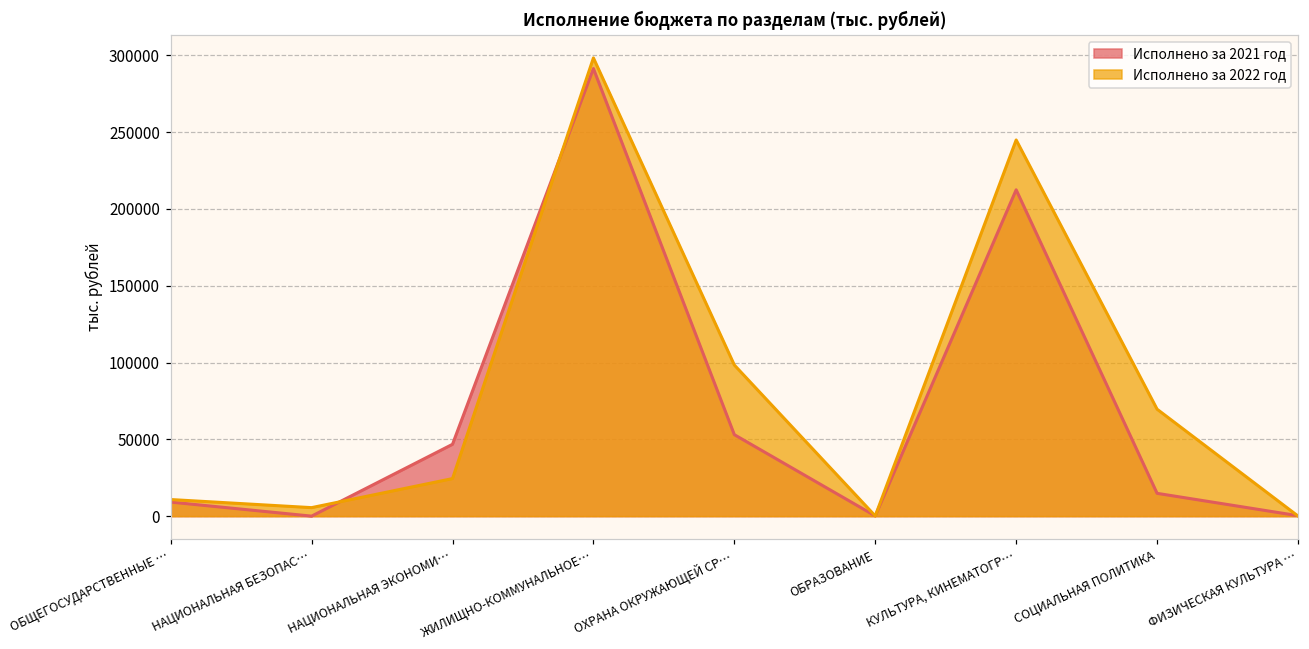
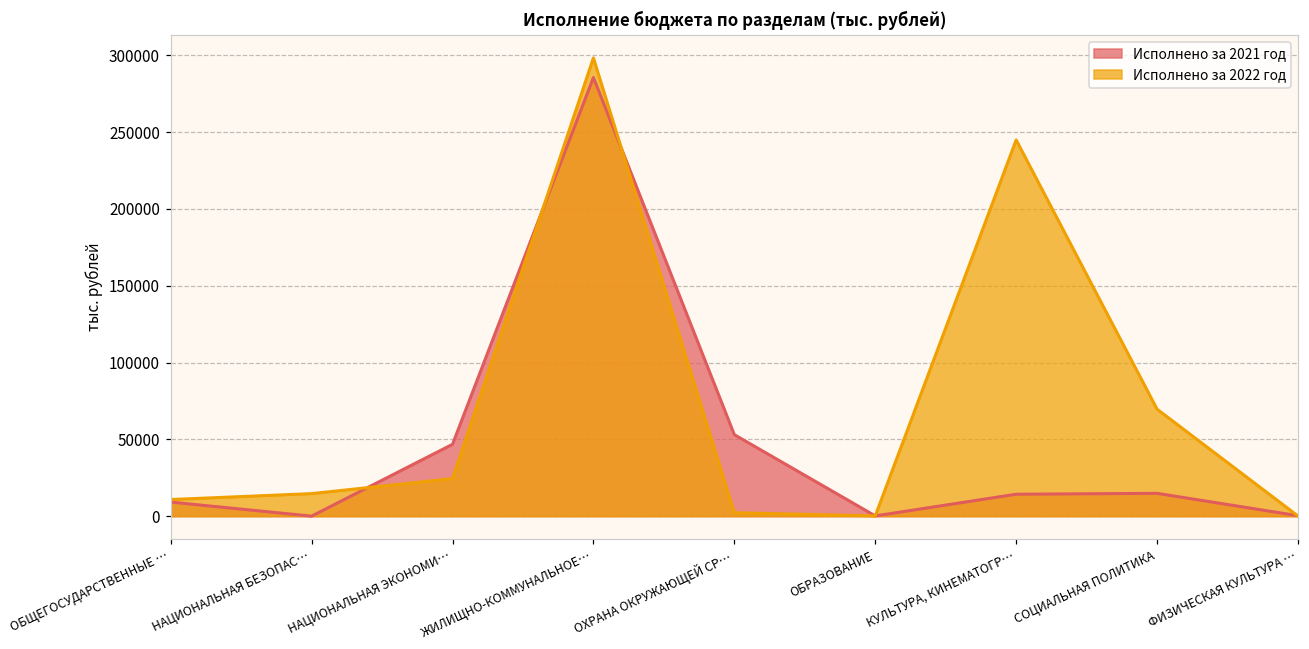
  {
    "Исполнено за 2021 год": {
      "НАЦИОНАЛЬНАЯ БЕЗОПАС…": 0,
      "НАЦИОНАЛЬНАЯ ЭКОНОМИ…": 47000,
-     "ЖИЛИЩНО-КОММУНАЛЬНОЕ…": 291000,
+     "ЖИЛИЩНО-КОММУНАЛЬНОЕ…": 286000,
      "ОХРАНА ОКРУЖАЮЩЕЙ СР…": 53000,
-     "КУЛЬТУРА, КИНЕМАТОГР…": 212000,
+     "КУЛЬТУРА, КИНЕМАТОГР…": 14000,
      "СОЦИАЛЬНАЯ ПОЛИТИКА": 15000
    },
    "Исполнено за 2022 год": {
-     "НАЦИОНАЛЬНАЯ БЕЗОПАС…": 6000,
+     "НАЦИОНАЛЬНАЯ БЕЗОПАС…": 15000,
      "НАЦИОНАЛЬНАЯ ЭКОНОМИ…": 24000,
      "ЖИЛИЩНО-КОММУНАЛЬНОЕ…": 298000,
-     "ОХРАНА ОКРУЖАЮЩЕЙ СР…": 98000,
+     "ОХРАНА ОКРУЖАЮЩЕЙ СР…": 2000,
      "КУЛЬТУРА, КИНЕМАТОГР…": 245000,
      "СОЦИАЛЬНАЯ ПОЛИТИКА": 70000
    }
  }
